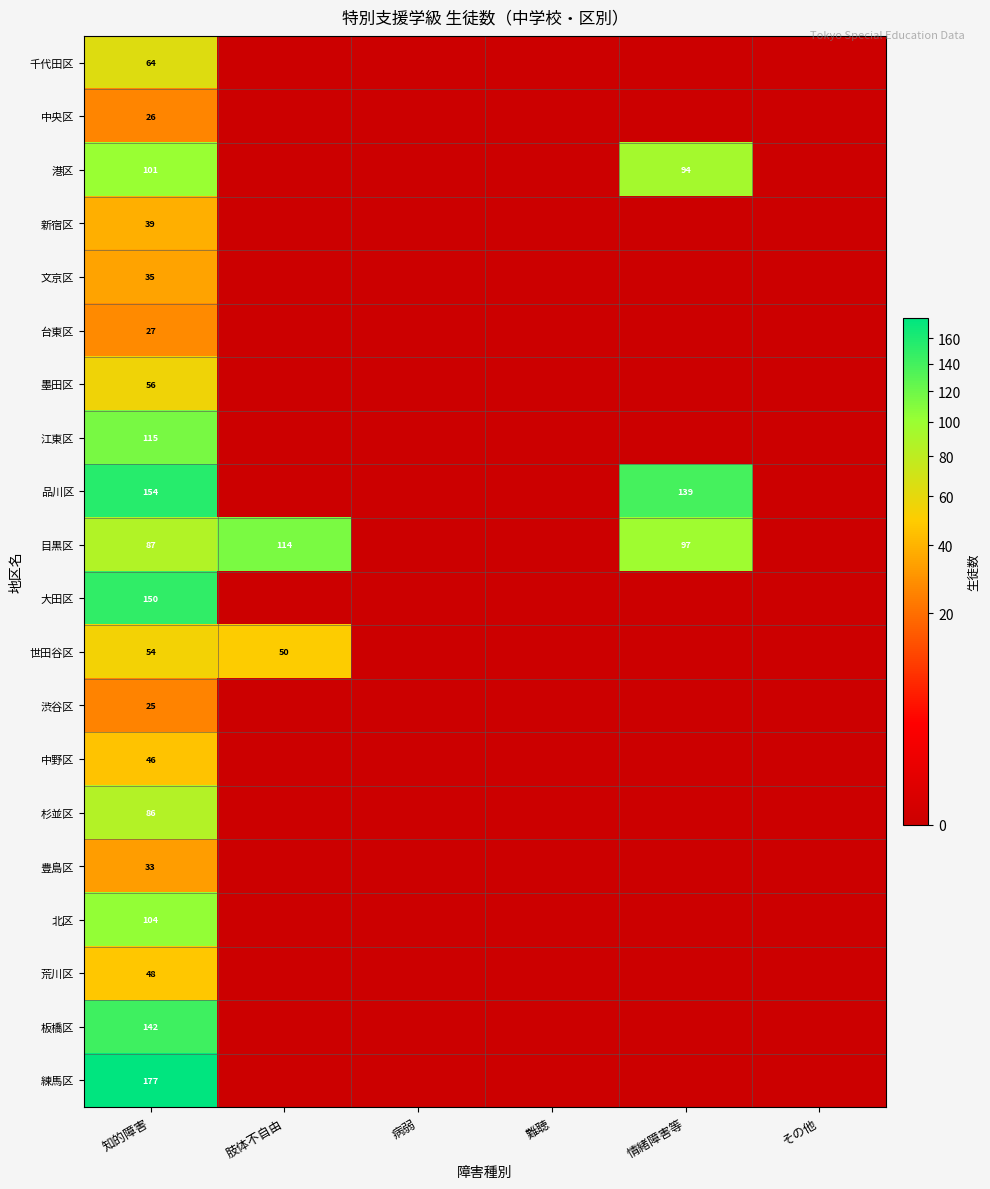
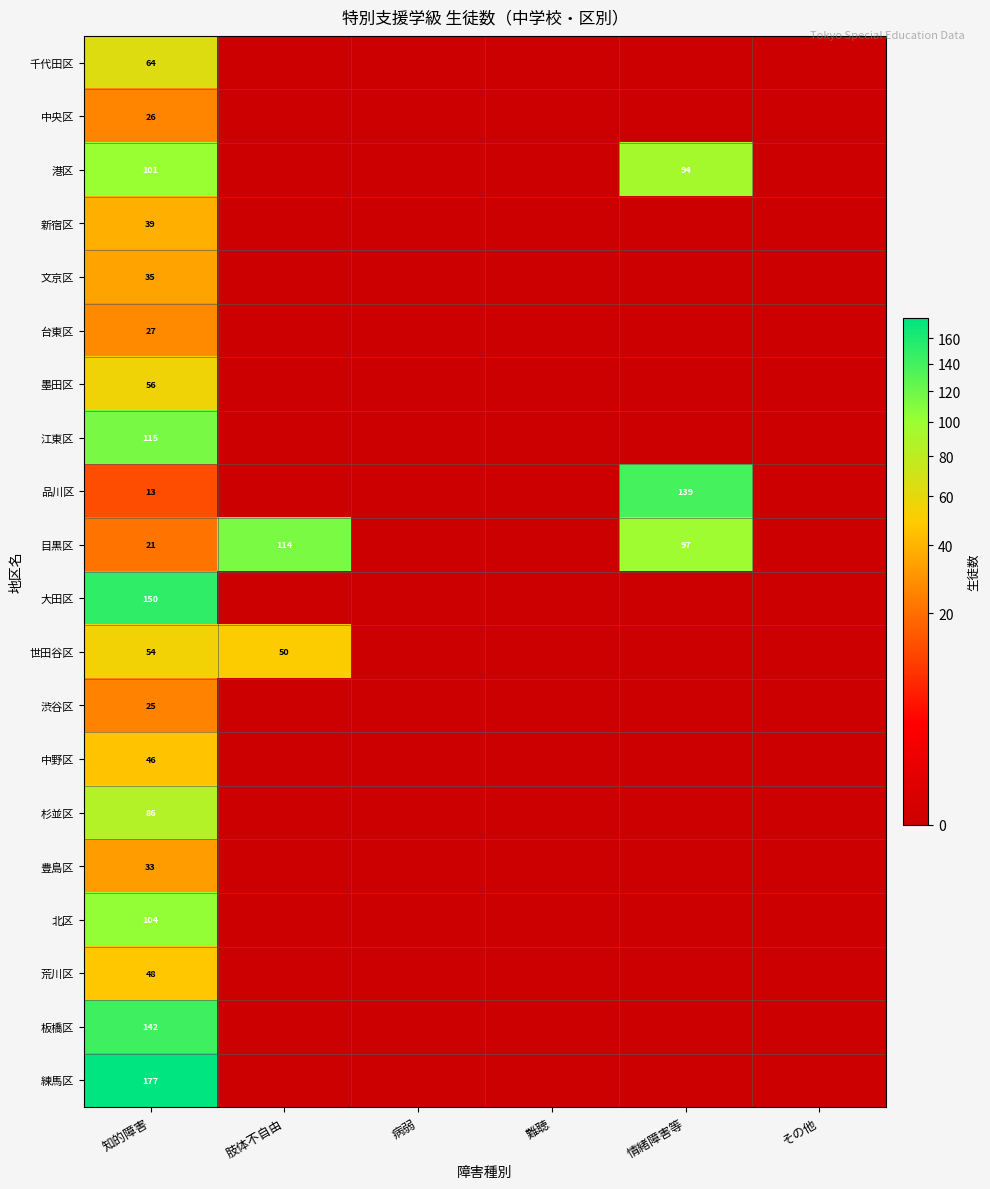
  {
    "千代田区": {
      "知的障害": 64
    },
    "中央区": {
      "知的障害": 26
    },
    "港区": {
      "知的障害": 101,
      "情緒障害等": 94
    },
    "新宿区": {
      "知的障害": 39
    },
    "文京区": {
      "知的障害": 35
    },
    "台東区": {
      "知的障害": 27
    },
    "墨田区": {
      "知的障害": 56
    },
    "江東区": {
      "知的障害": 115
    },
    "品川区": {
-     "知的障害": 154,
+     "知的障害": 13,
      "情緒障害等": 139
    },
    "目黒区": {
-     "知的障害": 87,
+     "知的障害": 21,
      "肢体不自由": 114,
      "情緒障害等": 97
    },
    "大田区": {
      "知的障害": 150
    },
    "世田谷区": {
      "知的障害": 54,
      "肢体不自由": 50
    },
    "渋谷区": {
      "知的障害": 25
    },
    "中野区": {
      "知的障害": 46
    },
    "杉並区": {
      "知的障害": 86
    },
    "豊島区": {
      "知的障害": 33
    },
    "北区": {
      "知的障害": 104
    },
    "荒川区": {
      "知的障害": 48
    },
    "板橋区": {
      "知的障害": 142
    },
    "練馬区": {
      "知的障害": 177
    }
  }
